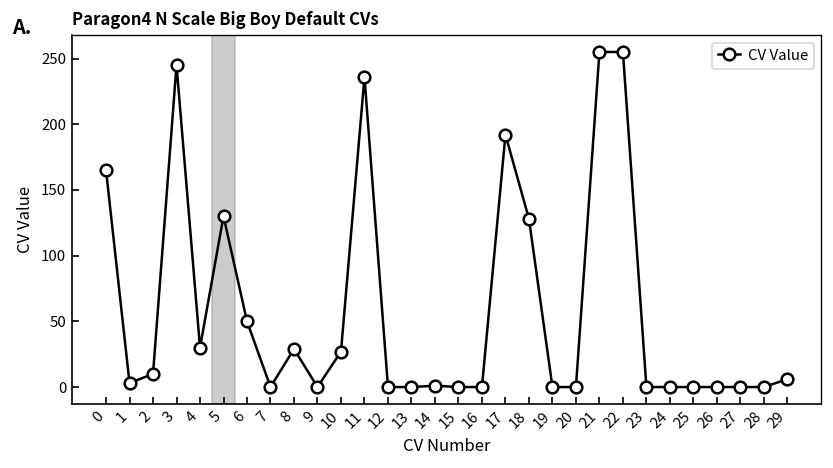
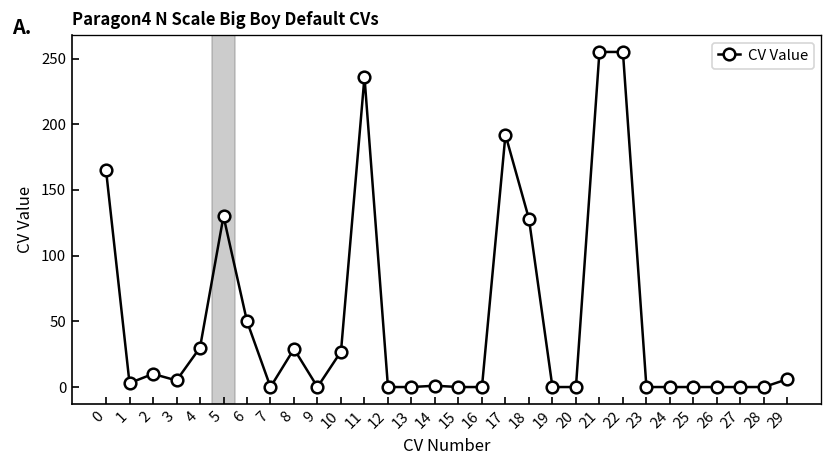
  {
    "0": 165,
    "1": 3,
    "2": 10,
-   "3": 245,
+   "3": 5,
    "4": 30,
    "5": 130,
    "6": 50,
    "7": 0,
    "8": 29,
    "9": 0,
    "10": 27,
    "11": 236,
    "12": 0,
    "13": 0,
    "14": 1,
    "15": 0,
    "16": 0,
    "17": 192,
    "18": 128,
    "19": 0,
    "20": 0,
    "21": 255,
    "22": 255,
    "23": 0,
    "24": 0,
    "25": 0,
    "26": 0,
    "27": 0,
    "28": 0,
    "29": 6
  }
